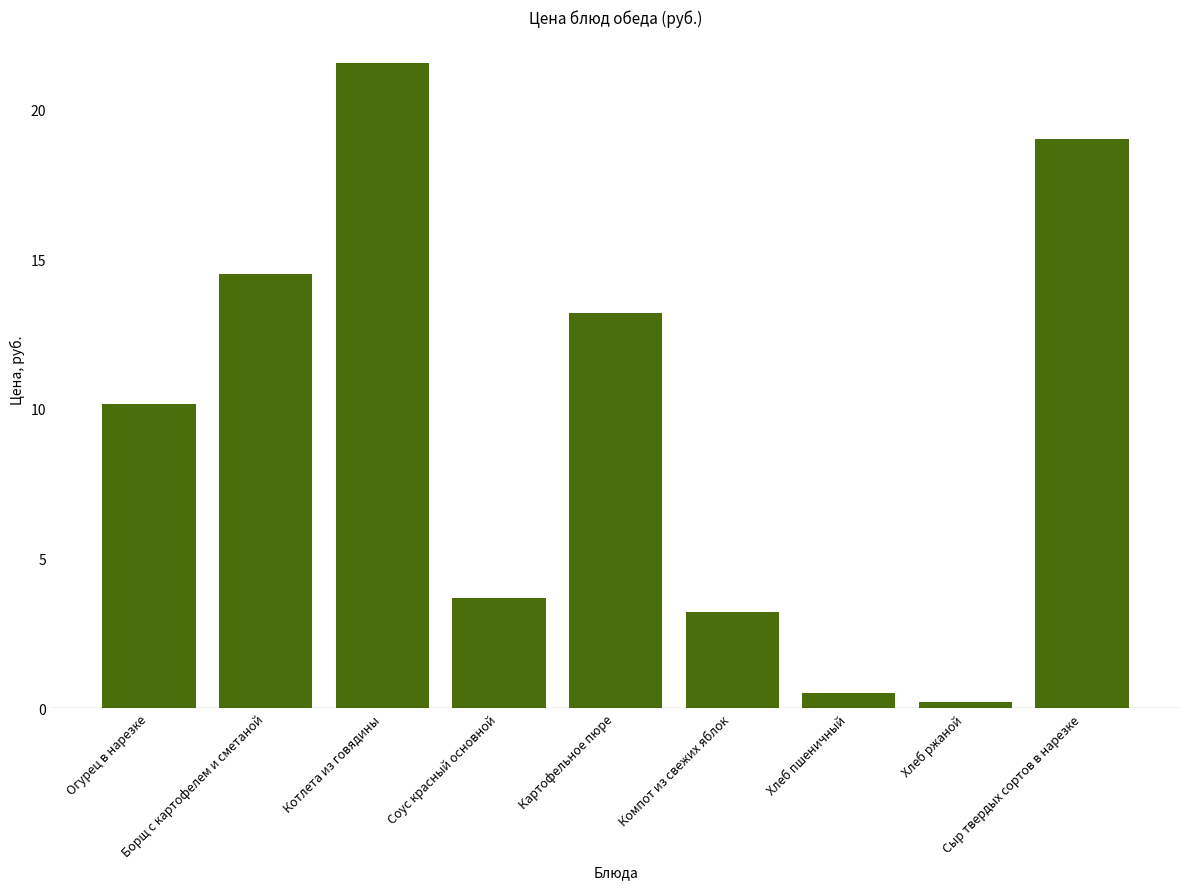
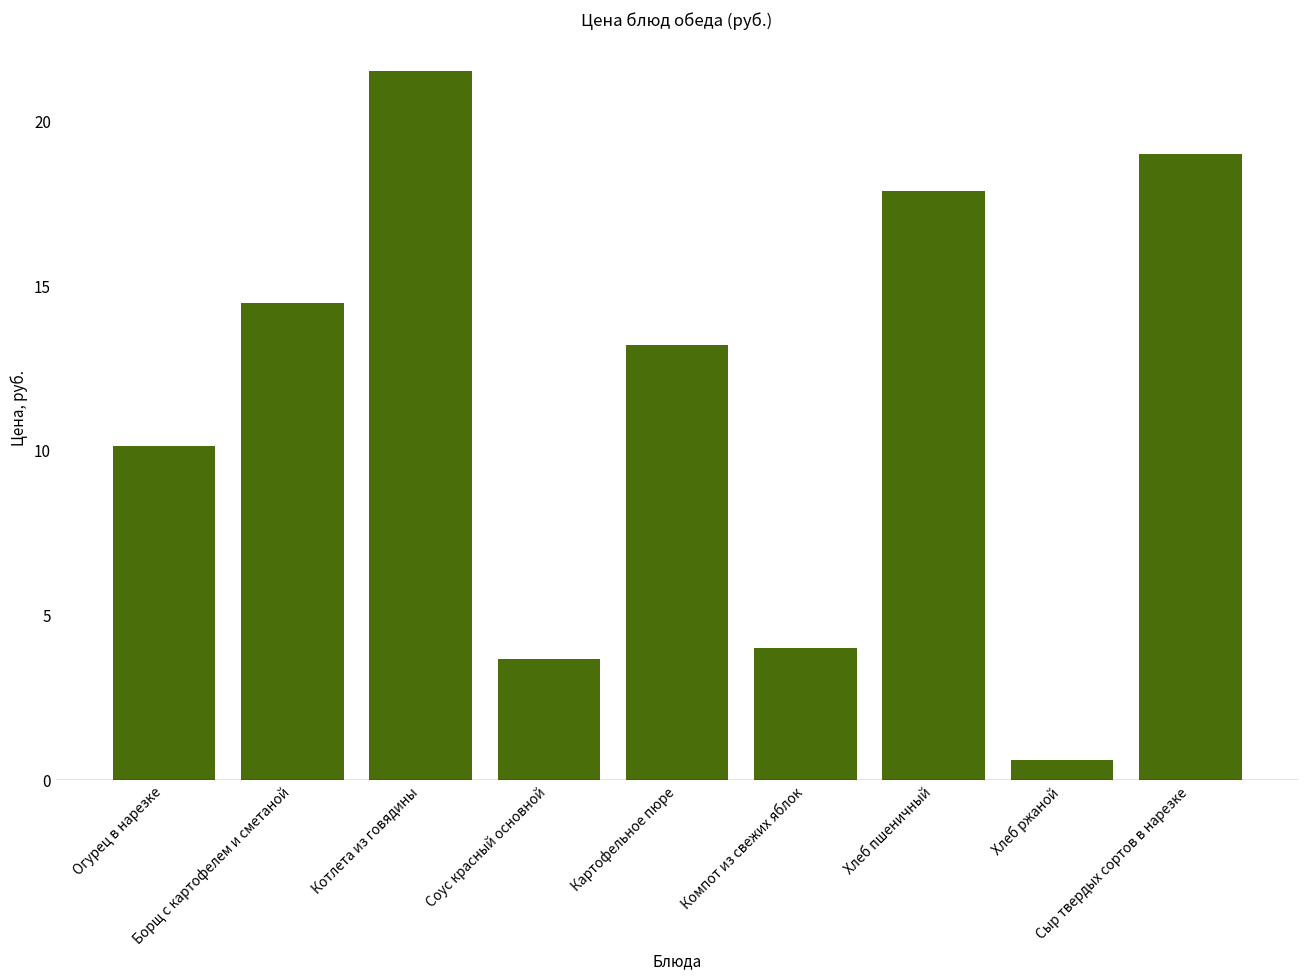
  {
    "Огурец в нарезке": 10.2,
    "Борщ с картофелем и сметаной": 14.5,
    "Котлета из говядины": 21.5,
    "Соус красный основной": 3.7,
    "Картофельное пюре": 13.2,
-   "Компот из свежих яблок": 3.2,
-   "Хлеб пшеничный": 0.5,
-   "Хлеб ржаной": 0.2,
+   "Компот из свежих яблок": 4.0,
+   "Хлеб пшеничный": 17.9,
+   "Хлеб ржаной": 0.6,
    "Сыр твердых сортов в нарезке": 19.0
  }
